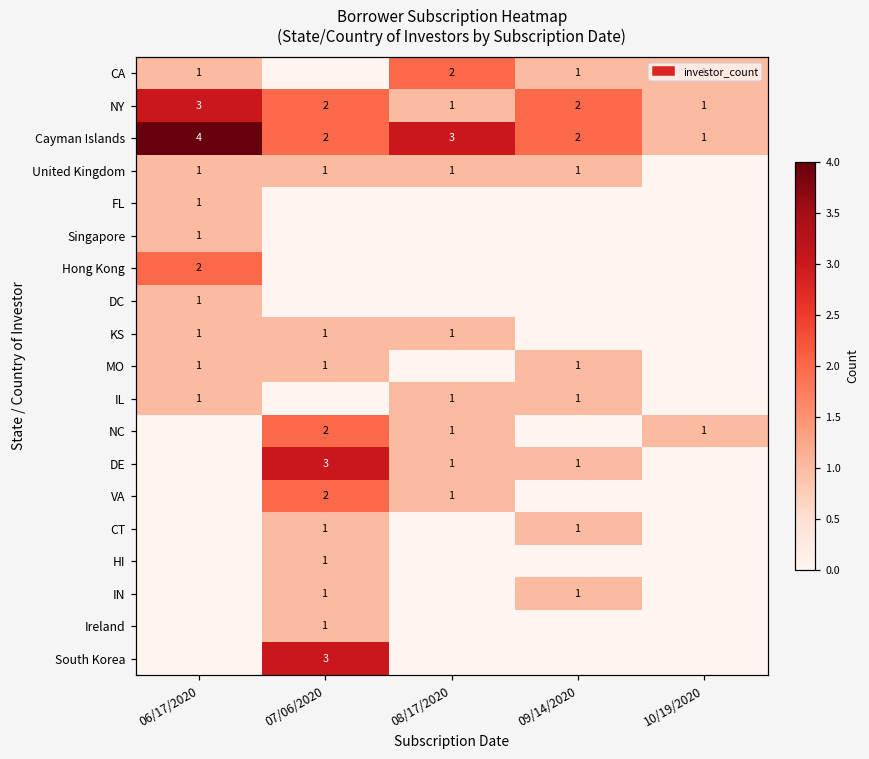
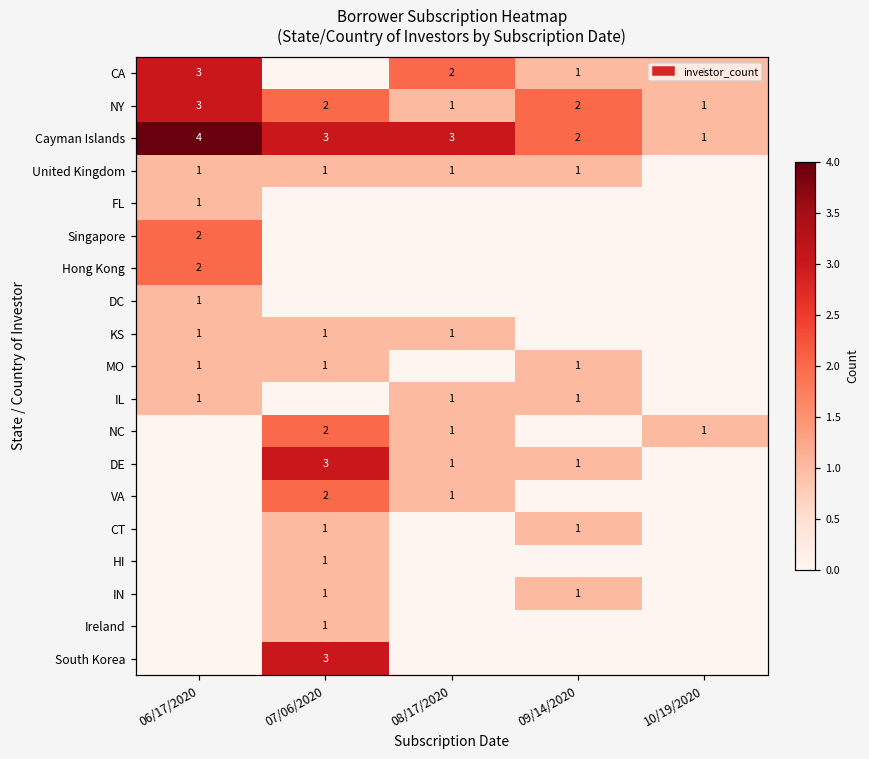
  {
    "CA": {
-     "06/17/2020": 1,
+     "06/17/2020": 3,
      "08/17/2020": 2,
      "09/14/2020": 1
    },
    "NY": {
      "06/17/2020": 3,
      "07/06/2020": 2,
      "08/17/2020": 1,
      "09/14/2020": 2,
      "10/19/2020": 1
    },
    "Cayman Islands": {
      "06/17/2020": 4,
-     "07/06/2020": 2,
+     "07/06/2020": 3,
      "08/17/2020": 3,
      "09/14/2020": 2,
      "10/19/2020": 1
    },
    "United Kingdom": {
      "06/17/2020": 1,
      "07/06/2020": 1,
      "08/17/2020": 1,
      "09/14/2020": 1
    },
    "FL": {
      "06/17/2020": 1
    },
    "Singapore": {
-     "06/17/2020": 1
+     "06/17/2020": 2
    },
    "Hong Kong": {
      "06/17/2020": 2
    },
    "DC": {
      "06/17/2020": 1
    },
    "KS": {
      "06/17/2020": 1,
      "07/06/2020": 1,
      "08/17/2020": 1
    },
    "MO": {
      "06/17/2020": 1,
      "07/06/2020": 1,
      "09/14/2020": 1
    },
    "IL": {
      "06/17/2020": 1,
      "08/17/2020": 1,
      "09/14/2020": 1
    },
    "NC": {
      "07/06/2020": 2,
      "08/17/2020": 1,
      "10/19/2020": 1
    },
    "DE": {
      "07/06/2020": 3,
      "08/17/2020": 1,
      "09/14/2020": 1
    },
    "VA": {
      "07/06/2020": 2,
      "08/17/2020": 1
    },
    "CT": {
      "07/06/2020": 1,
      "09/14/2020": 1
    },
    "HI": {
      "07/06/2020": 1
    },
    "IN": {
      "07/06/2020": 1,
      "09/14/2020": 1
    },
    "Ireland": {
      "07/06/2020": 1
    },
    "South Korea": {
      "07/06/2020": 3
    }
  }
